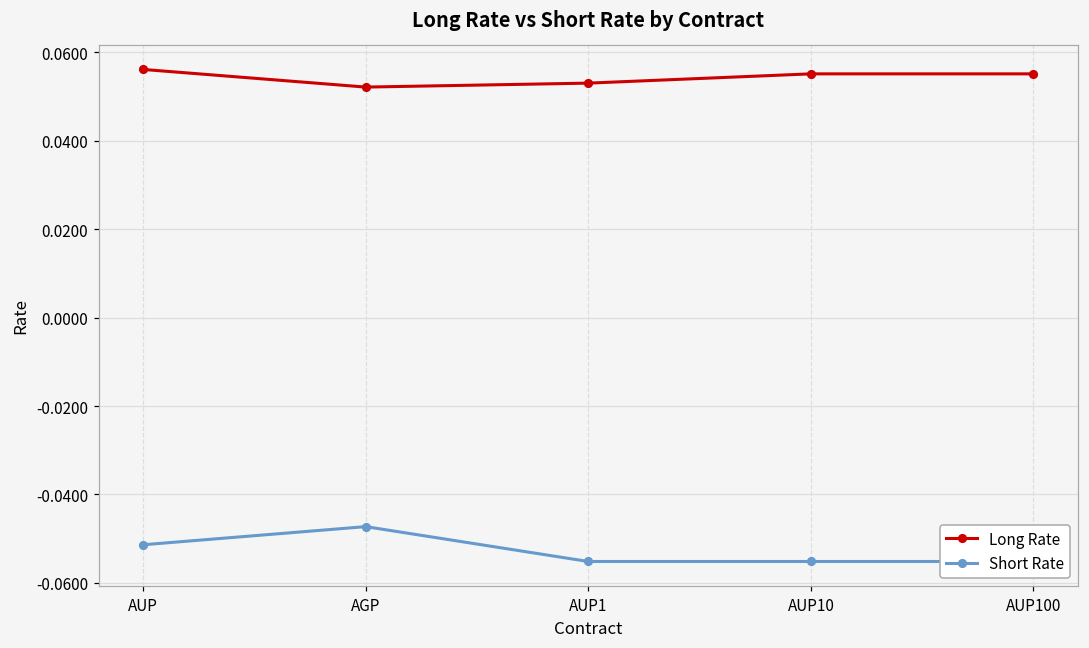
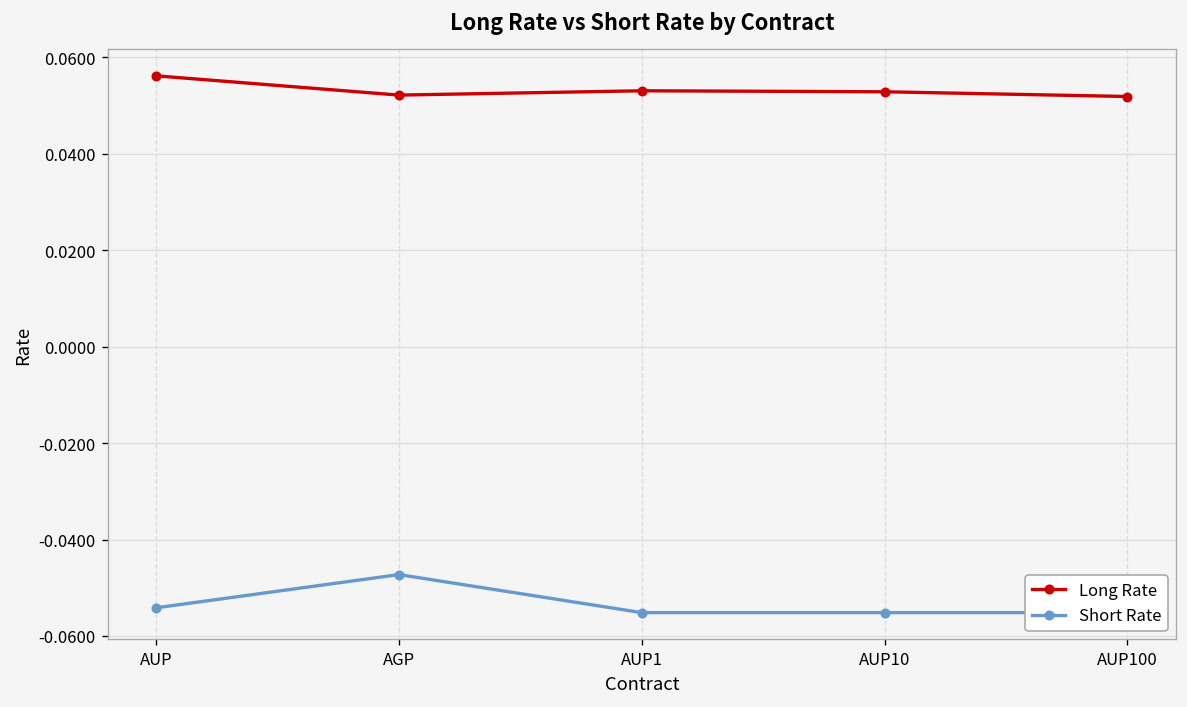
  {
    "Long Rate": {
      "AUP": 0.056,
      "AGP": 0.052,
      "AUP1": 0.053,
-     "AUP10": 0.055,
-     "AUP100": 0.055
+     "AUP10": 0.053,
+     "AUP100": 0.052
    },
    "Short Rate": {
-     "AUP": -0.051,
+     "AUP": -0.054,
      "AGP": -0.047,
      "AUP1": -0.055,
      "AUP10": -0.055
    }
  }
